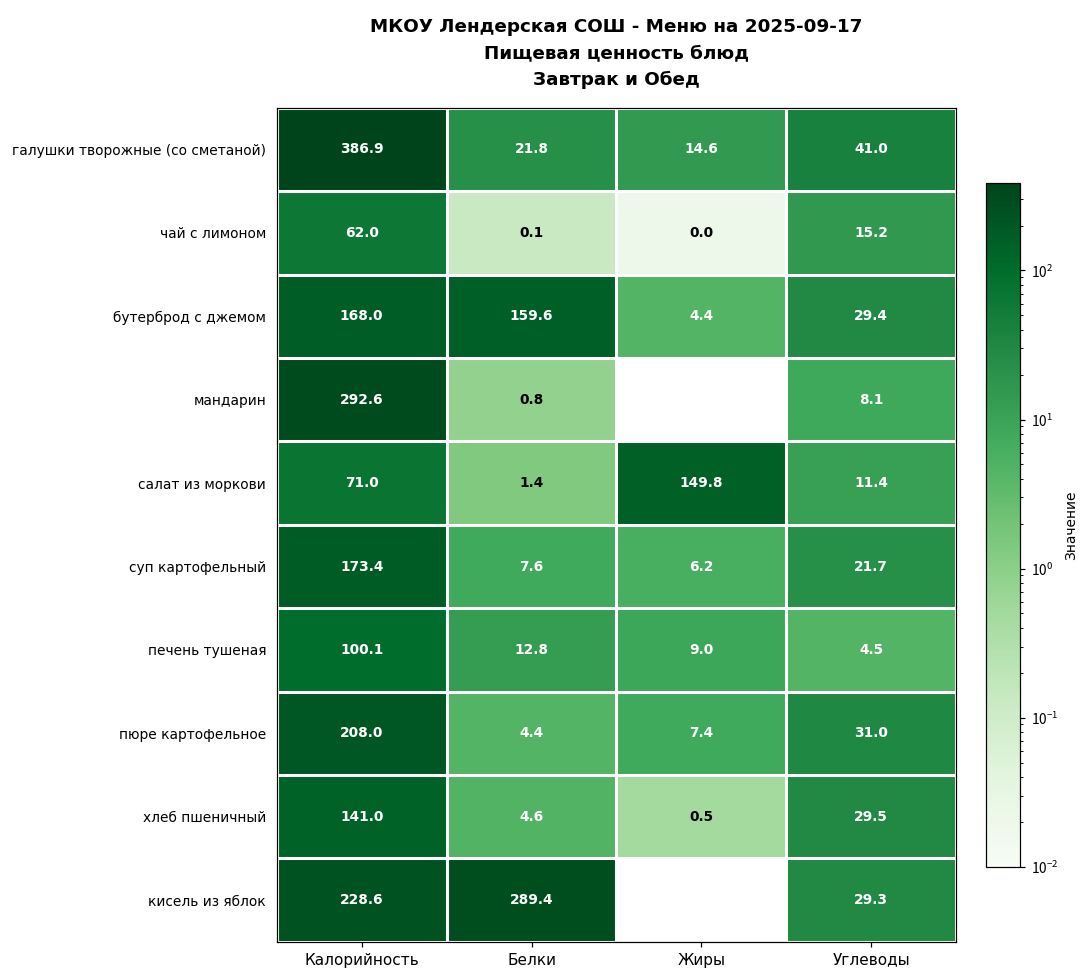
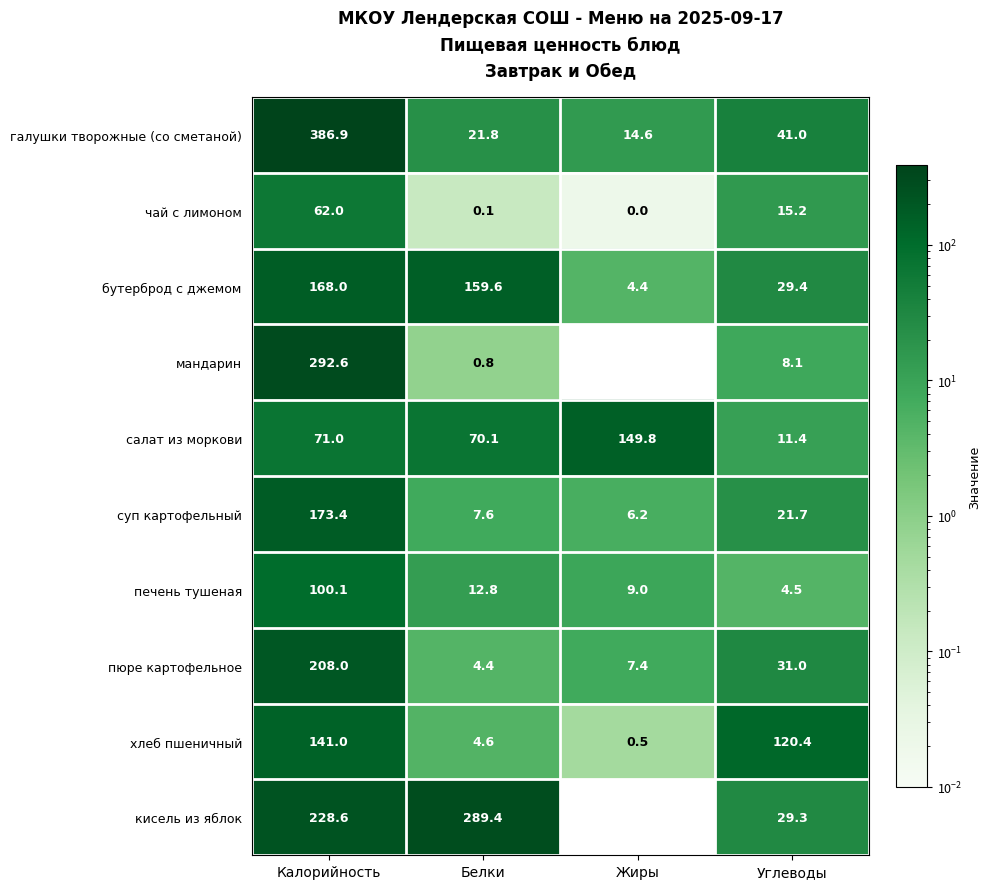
  {
    "галушки творожные (со сметаной)": {
      "Калорийность": 386.9,
      "Белки": 21.8,
      "Жиры": 14.6,
      "Углеводы": 41.0
    },
    "чай с лимоном": {
      "Калорийность": 62.0,
      "Белки": 0.1,
      "Жиры": 0.0,
      "Углеводы": 15.2
    },
    "бутерброд с джемом": {
      "Калорийность": 168.0,
      "Белки": 159.6,
      "Жиры": 4.4,
      "Углеводы": 29.4
    },
    "мандарин": {
      "Калорийность": 292.6,
      "Белки": 0.8,
      "Углеводы": 8.1
    },
    "салат из моркови": {
      "Калорийность": 71.0,
-     "Белки": 1.4,
+     "Белки": 70.1,
      "Жиры": 149.8,
      "Углеводы": 11.4
    },
    "суп картофельный": {
      "Калорийность": 173.4,
      "Белки": 7.6,
      "Жиры": 6.2,
      "Углеводы": 21.7
    },
    "печень тушеная": {
      "Калорийность": 100.1,
      "Белки": 12.8,
      "Жиры": 9.0,
      "Углеводы": 4.5
    },
    "пюре картофельное": {
      "Калорийность": 208.0,
      "Белки": 4.4,
      "Жиры": 7.4,
      "Углеводы": 31.0
    },
    "хлеб пшеничный": {
      "Калорийность": 141.0,
      "Белки": 4.6,
      "Жиры": 0.5,
-     "Углеводы": 29.5
+     "Углеводы": 120.4
    },
    "кисель из яблок": {
      "Калорийность": 228.6,
      "Белки": 289.4,
      "Углеводы": 29.3
    }
  }
